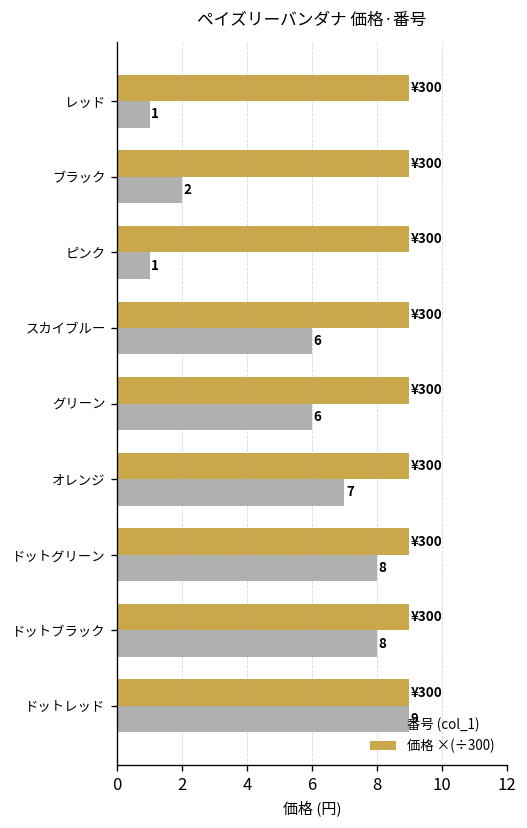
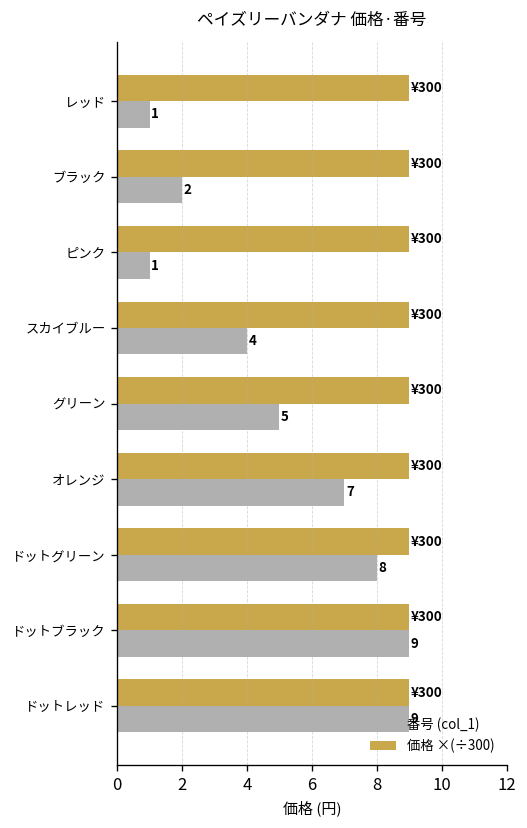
  {
    "番号 (col_1)": {
      "レッド": 1,
      "ブラック": 2,
      "ピンク": 1,
-     "スカイブルー": 6,
-     "グリーン": 6,
+     "スカイブルー": 4,
+     "グリーン": 5,
      "オレンジ": 7,
      "ドットグリーン": 8,
-     "ドットブラック": 8,
+     "ドットブラック": 9,
      "ドットレッド": 9
    }
  }
